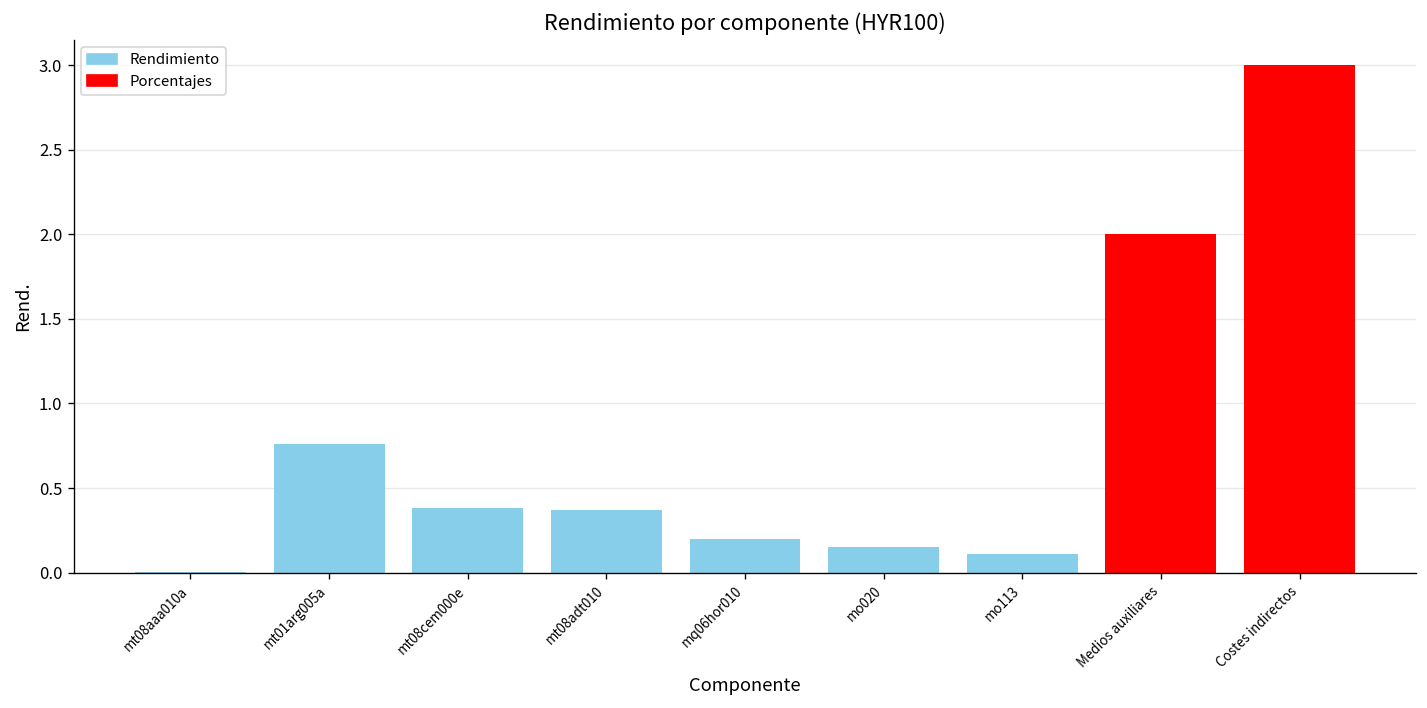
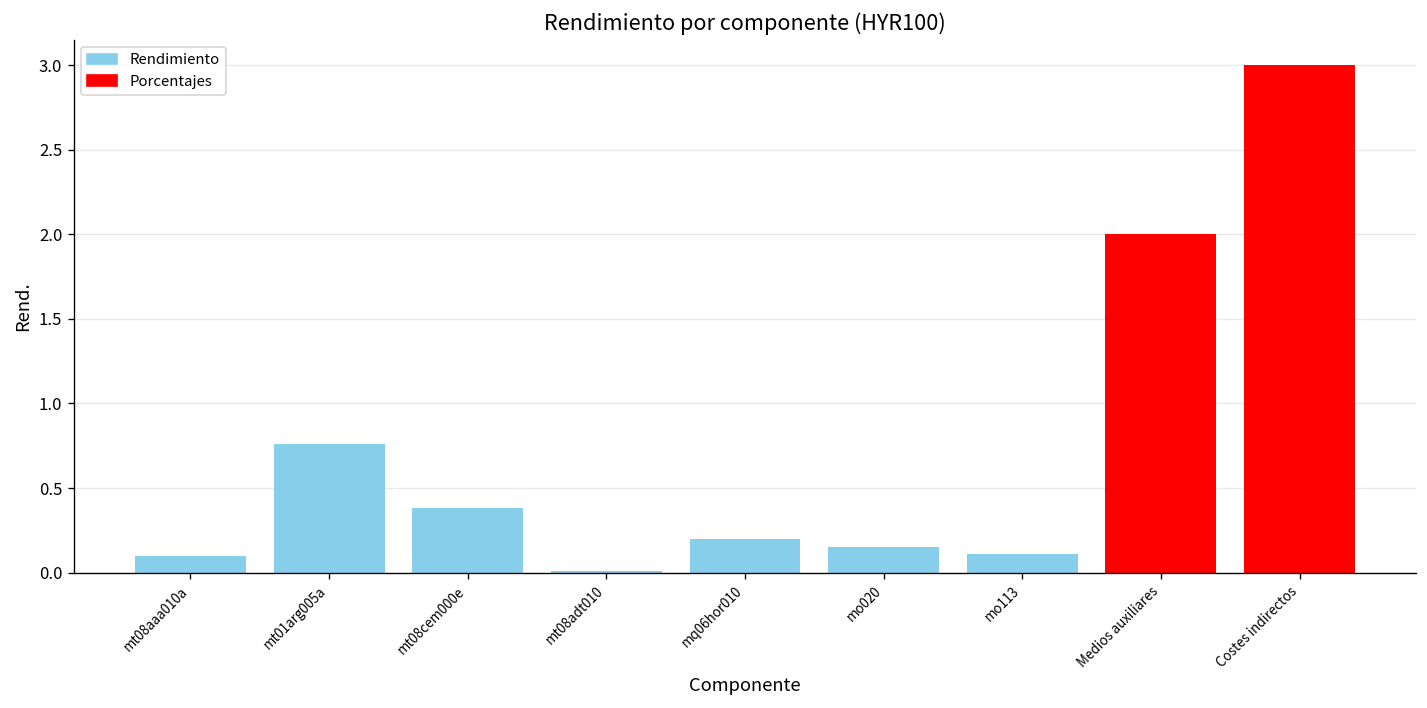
  {
-   "mt08aaa010a": 0.01,
+   "mt08aaa010a": 0.10,
    "mt01arg005a": 0.76,
    "mt08cem000e": 0.38,
-   "mt08adt010": 0.37,
+   "mt08adt010": 0.01,
    "mq06hor010": 0.20,
    "mo020": 0.15,
    "mo113": 0.11,
    "Medios auxiliares": 2.00,
    "Costes indirectos": 3.00
  }
